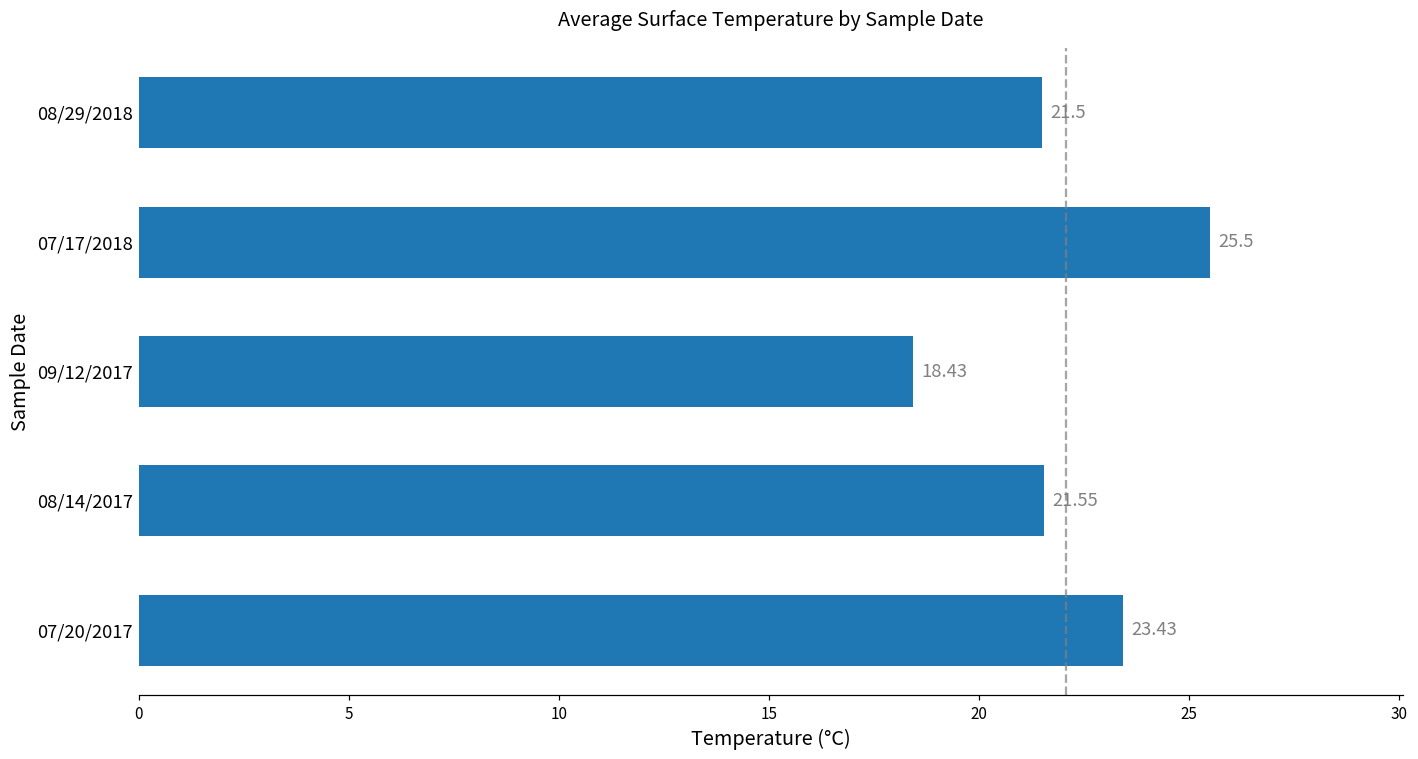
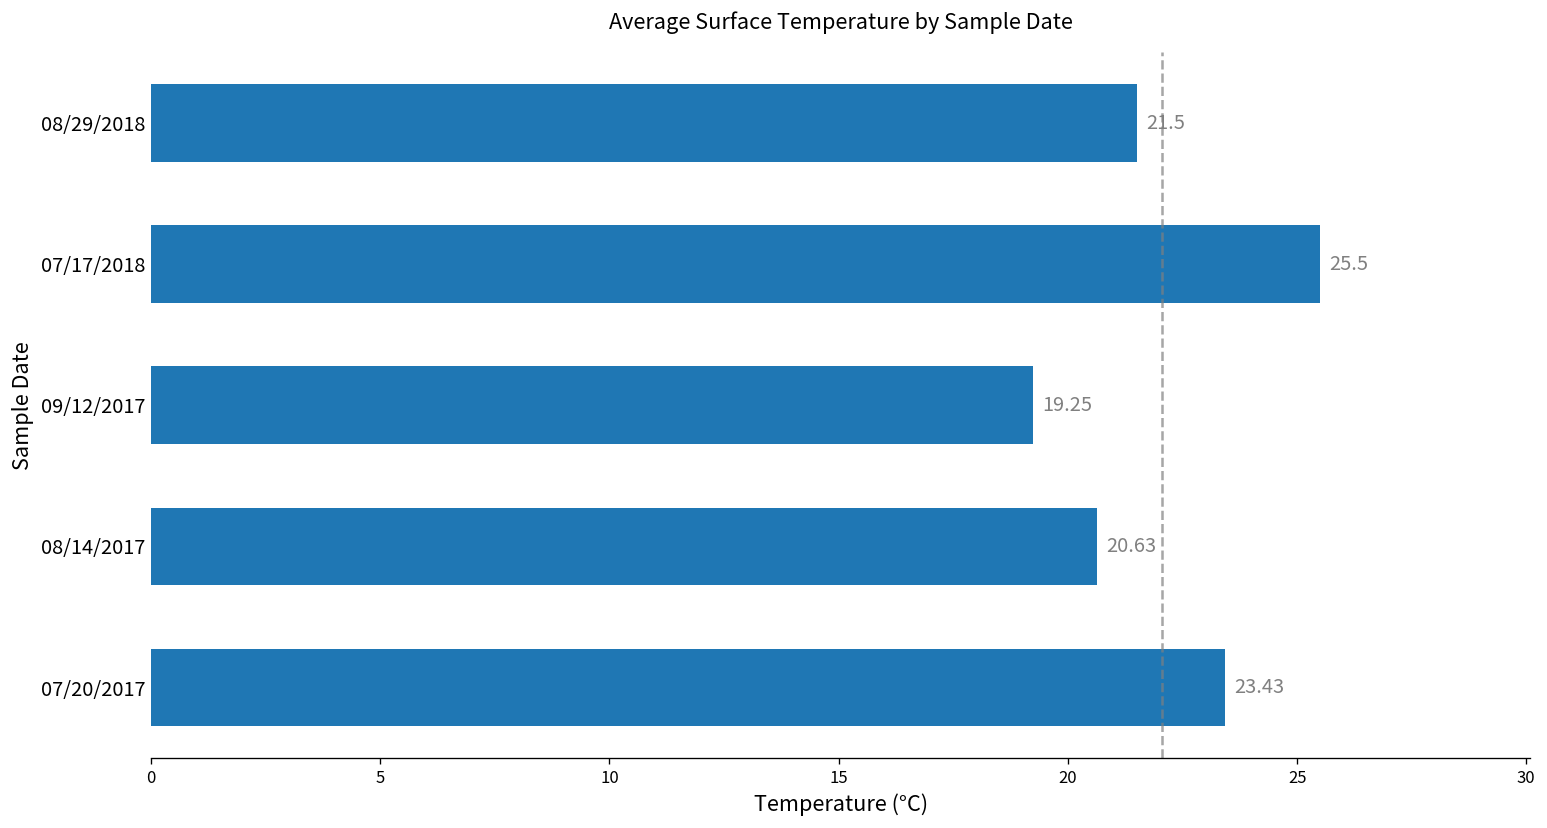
  {
    "08/29/2018": 21.5,
    "07/17/2018": 25.5,
-   "09/12/2017": 18.43,
-   "08/14/2017": 21.55,
+   "09/12/2017": 19.25,
+   "08/14/2017": 20.63,
    "07/20/2017": 23.43
  }
